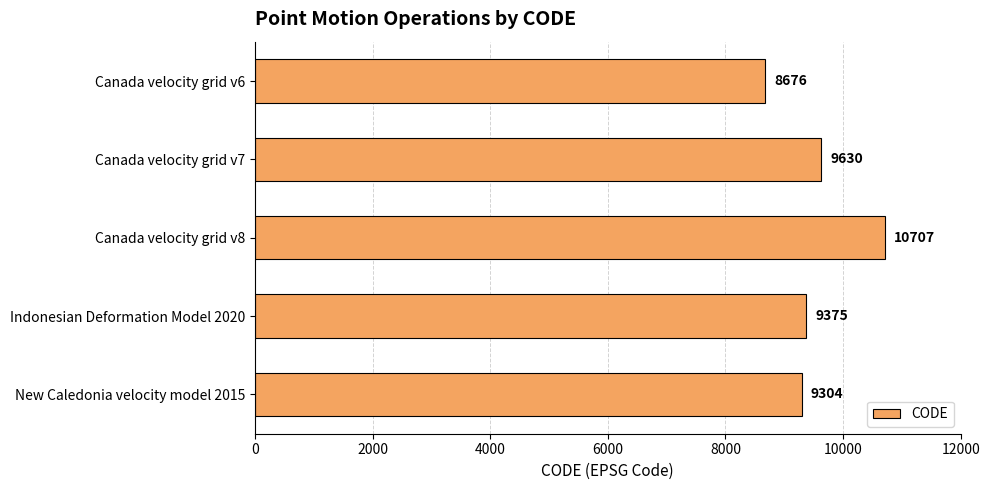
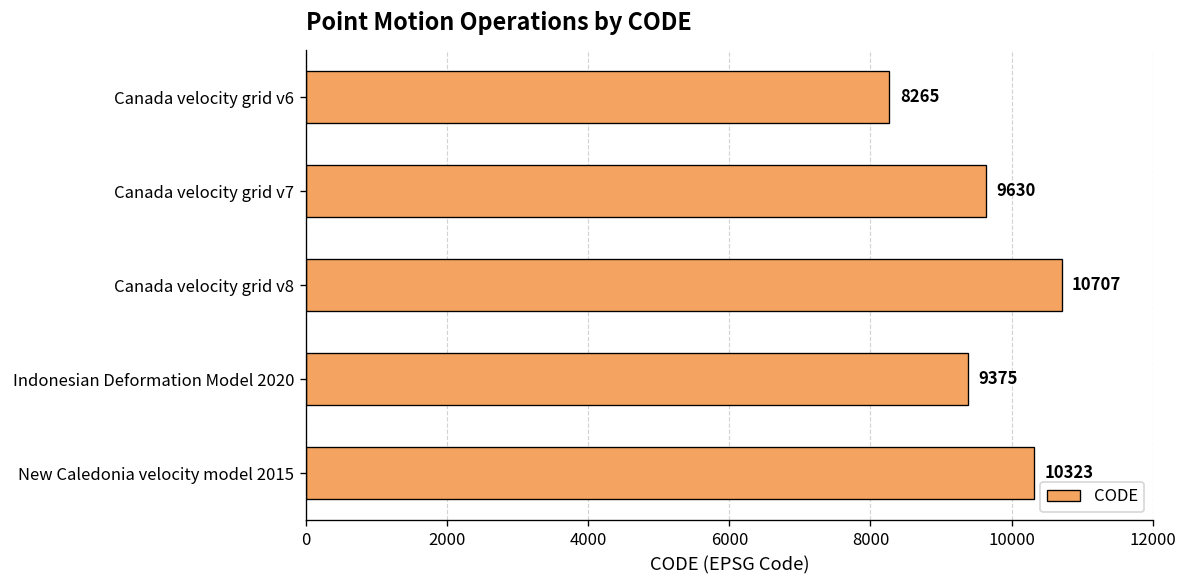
  {
-   "Canada velocity grid v6": 8676,
+   "Canada velocity grid v6": 8265,
    "Canada velocity grid v7": 9630,
    "Canada velocity grid v8": 10707,
    "Indonesian Deformation Model 2020": 9375,
-   "New Caledonia velocity model 2015": 9304
+   "New Caledonia velocity model 2015": 10323
  }
